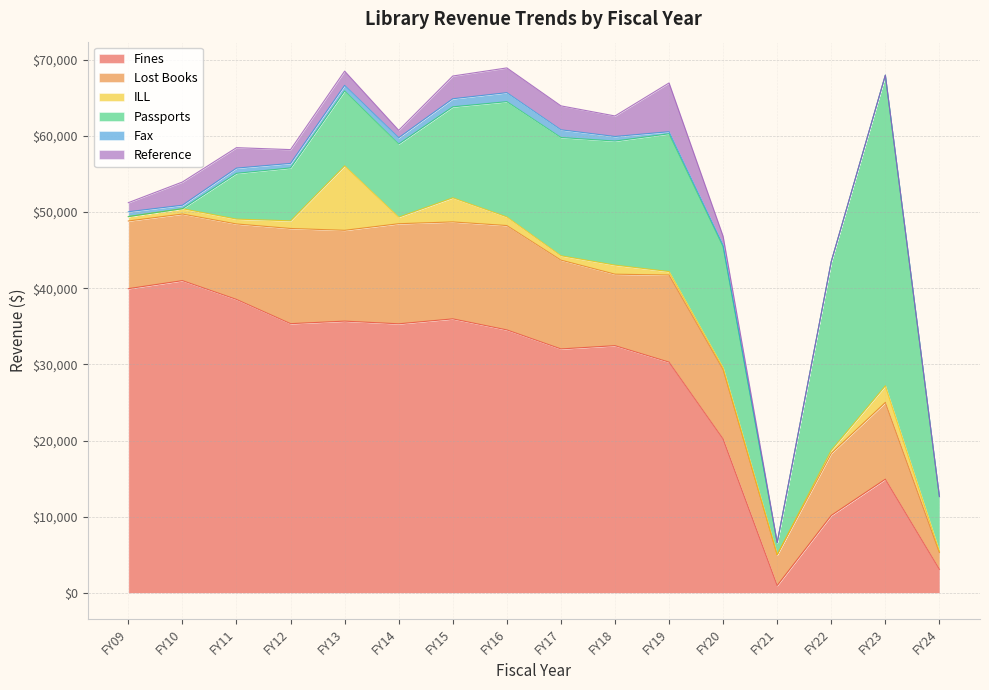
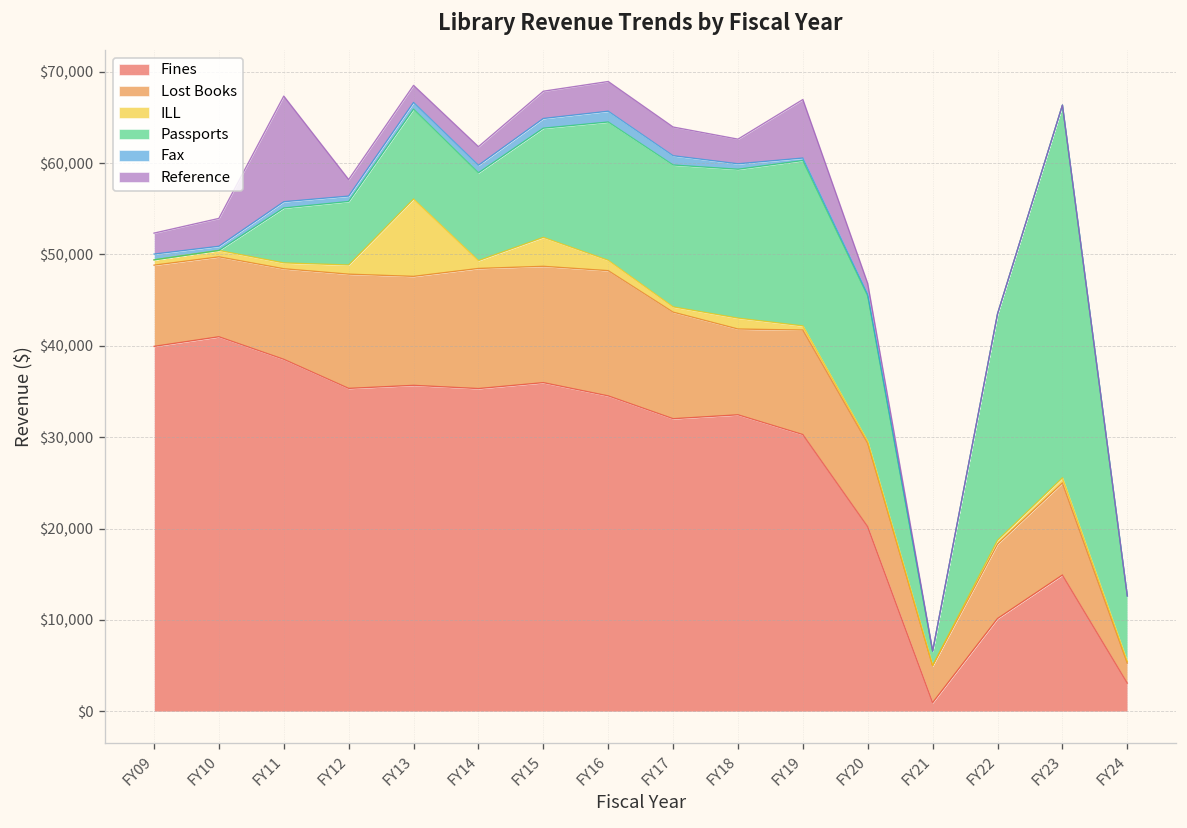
  {
    "ILL": {
      "FY11": "$1,000",
      "FY12": "$1,000",
      "FY13": "$8,000",
      "FY14": "$1,000",
      "FY15": "$3,000",
      "FY16": "$1,000",
      "FY17": "$1,000",
      "FY18": "$1,000",
      "FY19": "$0",
      "FY22": "$0",
-     "FY23": "$2,000"
+     "FY23": "$1,000"
    },
    "Passports": {
      "FY11": "$6,000",
      "FY12": "$7,000",
      "FY13": "$10,000",
      "FY14": "$10,000",
      "FY15": "$12,000",
      "FY16": "$15,000",
      "FY17": "$16,000",
      "FY18": "$16,000"
    },
    "Fax": {
      "FY09": "$1,000",
      "FY10": "$0",
      "FY11": "$1,000",
      "FY12": "$1,000",
      "FY13": "$1,000",
      "FY14": "$1,000",
      "FY15": "$1,000",
      "FY16": "$1,000",
      "FY17": "$1,000",
      "FY18": "$1,000"
    },
    "Reference": {
-     "FY09": "$1,000",
+     "FY09": "$2,000",
      "FY10": "$3,000",
-     "FY11": "$3,000",
+     "FY11": "$12,000",
      "FY12": "$2,000",
      "FY13": "$2,000",
-     "FY14": "$1,000",
+     "FY14": "$2,000",
      "FY15": "$3,000",
      "FY16": "$3,000",
      "FY17": "$3,000",
      "FY18": "$3,000",
      "FY19": "$6,000",
      "FY20": "$1,000"
    }
  }
